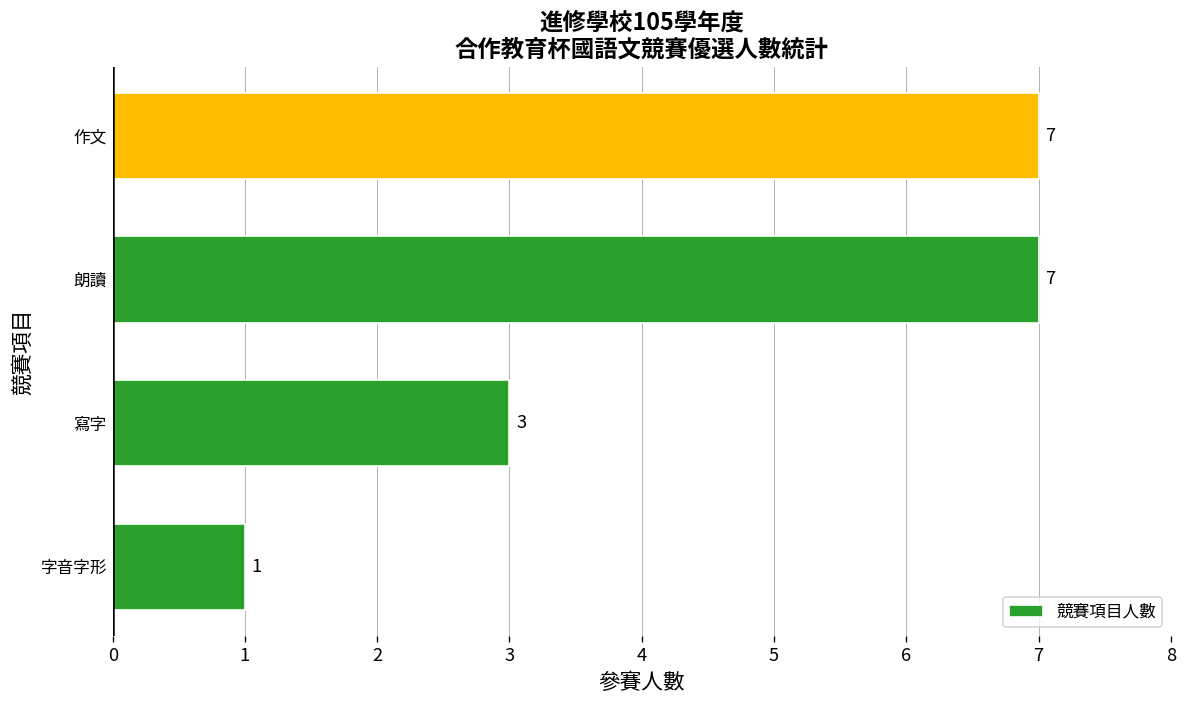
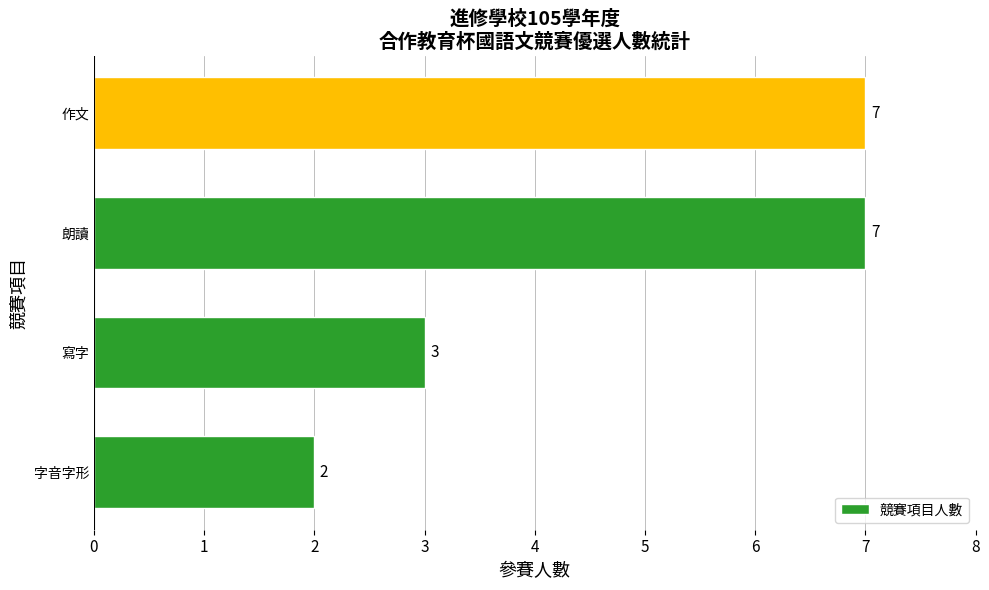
  {
    "作文": 7,
    "朗讀": 7,
    "寫字": 3,
-   "字音字形": 1
+   "字音字形": 2
  }
